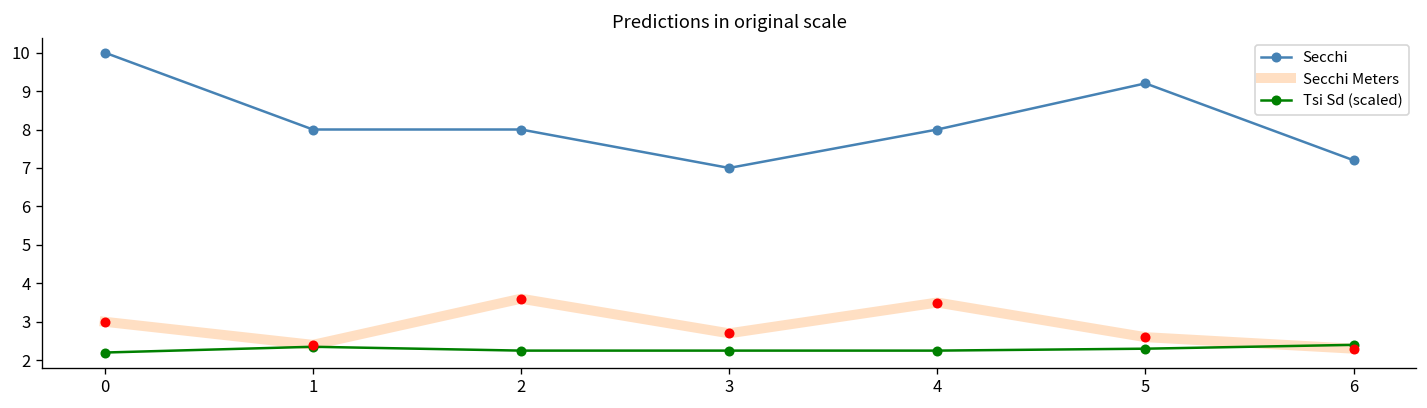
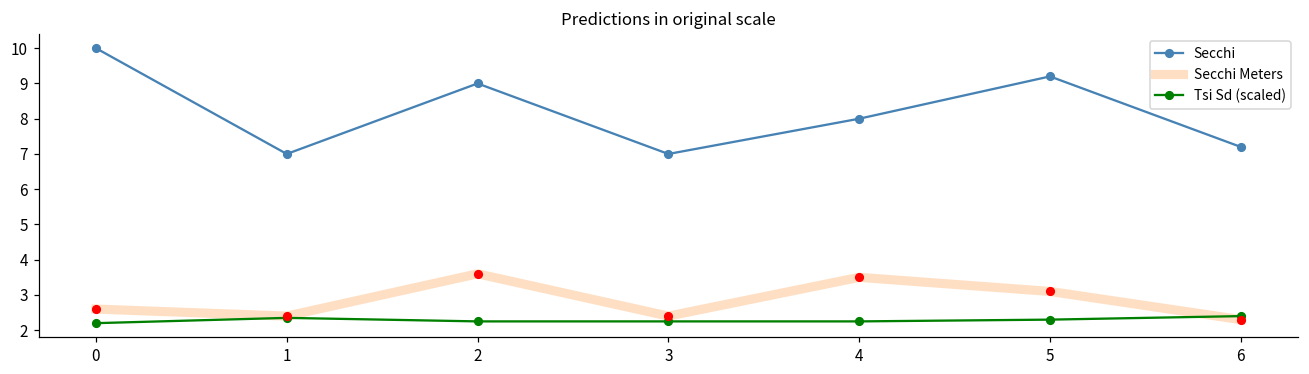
  {
    "Secchi": {
      "0": 10,
-     "1": 8,
-     "2": 8,
+     "1": 7,
+     "2": 9,
      "3": 7,
      "4": 8,
      "5": 9.2,
      "6": 7.2
    },
    "Secchi Meters": {
-     "0": 3.0,
+     "0": 2.6,
      "2": 3.6,
-     "3": 2.7,
+     "3": 2.4,
      "4": 3.5,
-     "5": 2.6,
+     "5": 3.1,
      "6": 2.3
    },
    "Tsi Sd (scaled)": {
      "0": 2.2,
      "2": 2.3,
      "3": 2.3,
      "4": 2.3,
      "5": 2.3,
      "6": 2.4
    }
  }
